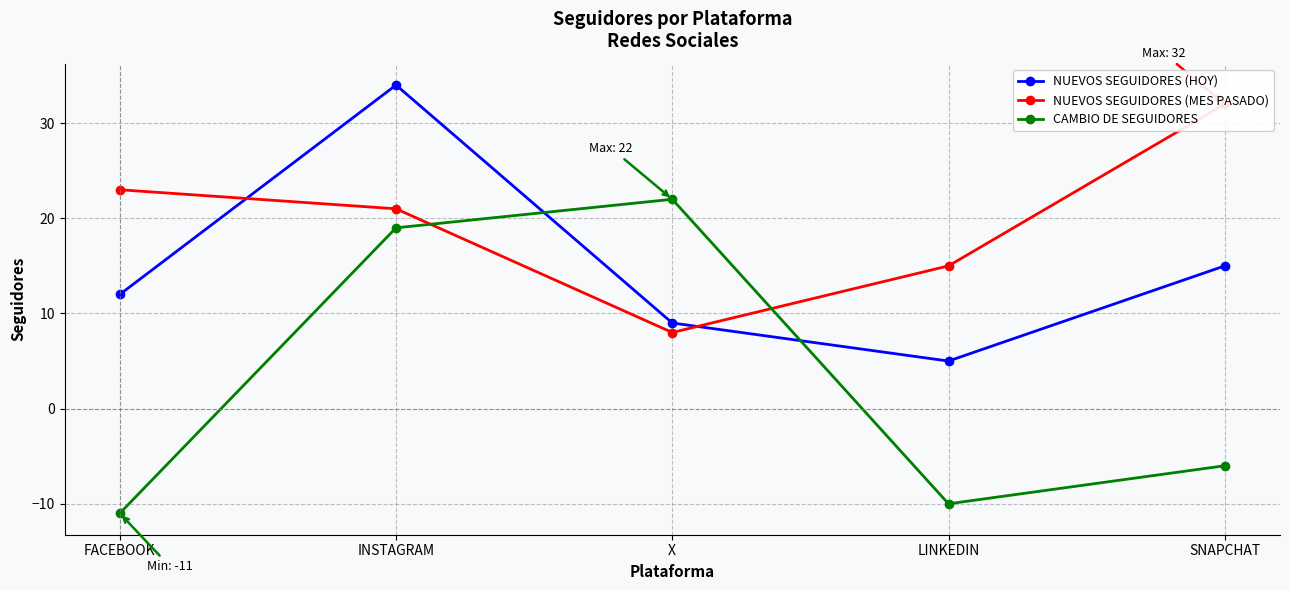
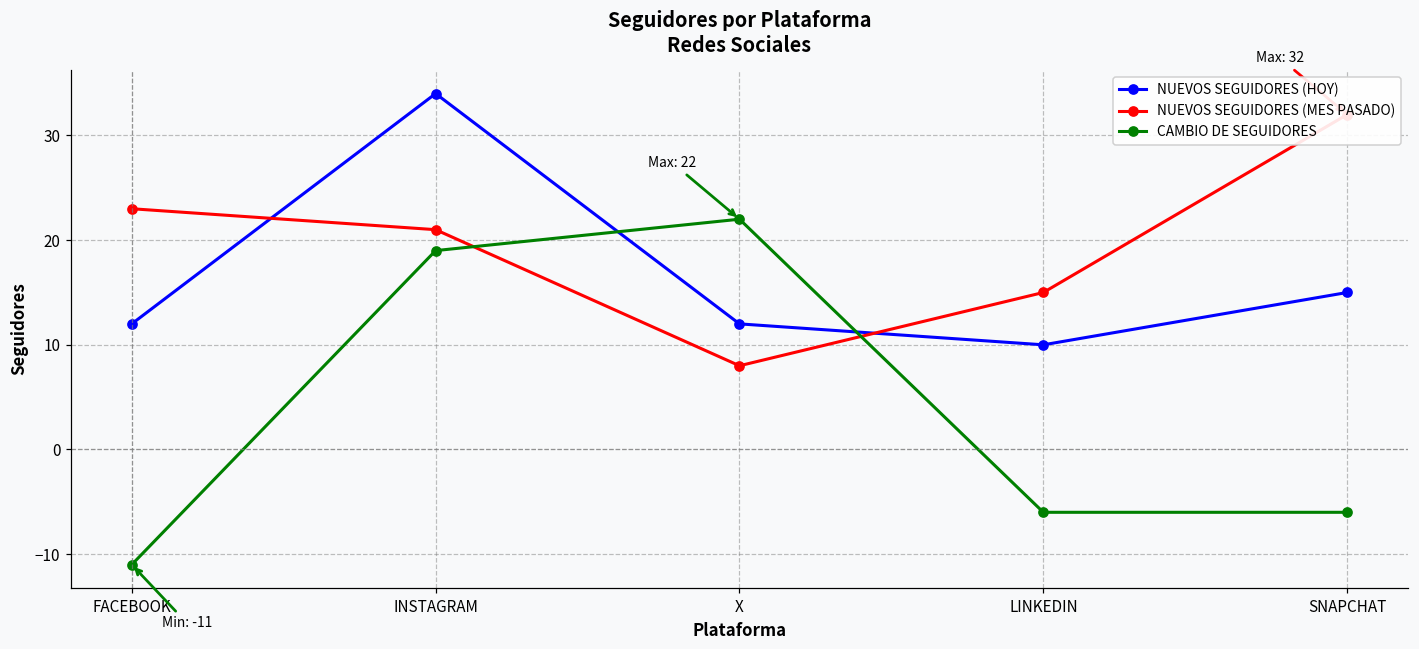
  {
    "NUEVOS SEGUIDORES (HOY)": {
      "FACEBOOK": 12,
      "INSTAGRAM": 34,
-     "X": 9,
-     "LINKEDIN": 5,
+     "X": 12,
+     "LINKEDIN": 10,
      "SNAPCHAT": 15
    },
    "NUEVOS SEGUIDORES (MES PASADO)": {
      "FACEBOOK": 23,
      "INSTAGRAM": 21,
      "X": 8,
      "LINKEDIN": 15
    },
    "CAMBIO DE SEGUIDORES": {
      "INSTAGRAM": 19,
-     "LINKEDIN": -10,
+     "LINKEDIN": -6,
      "SNAPCHAT": -6
    }
  }
